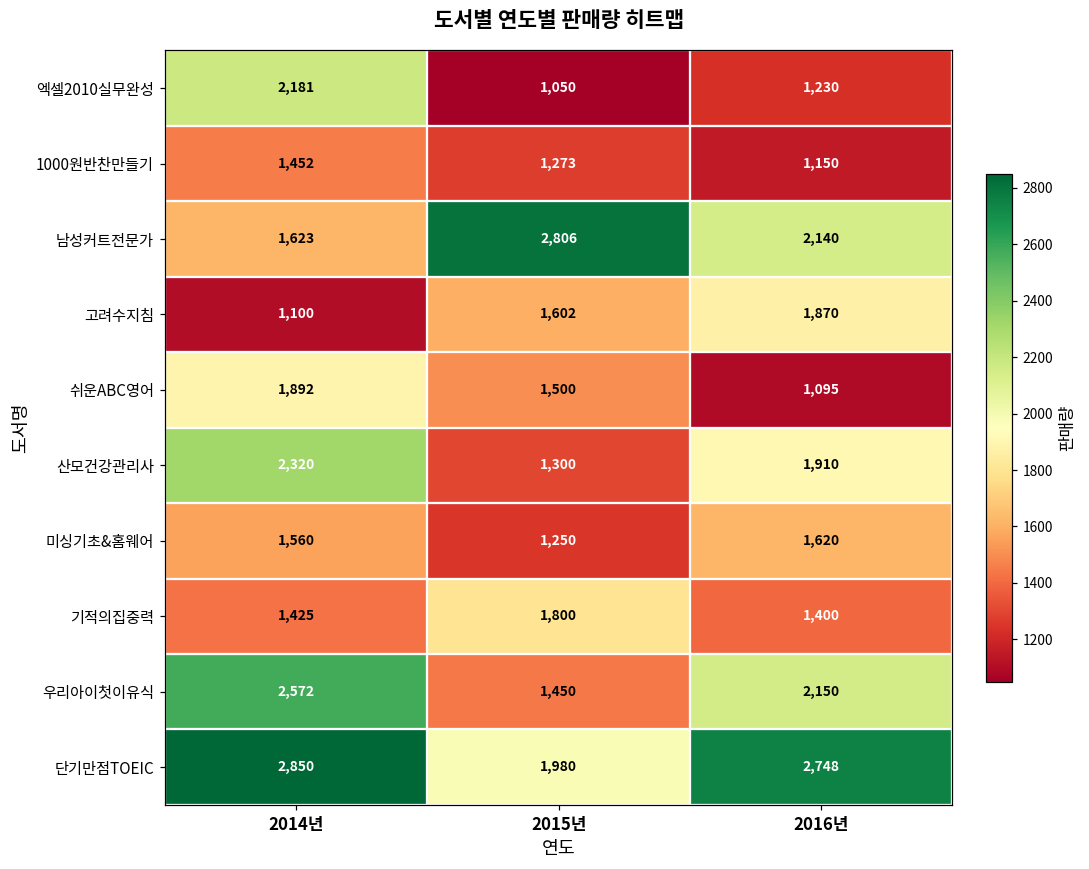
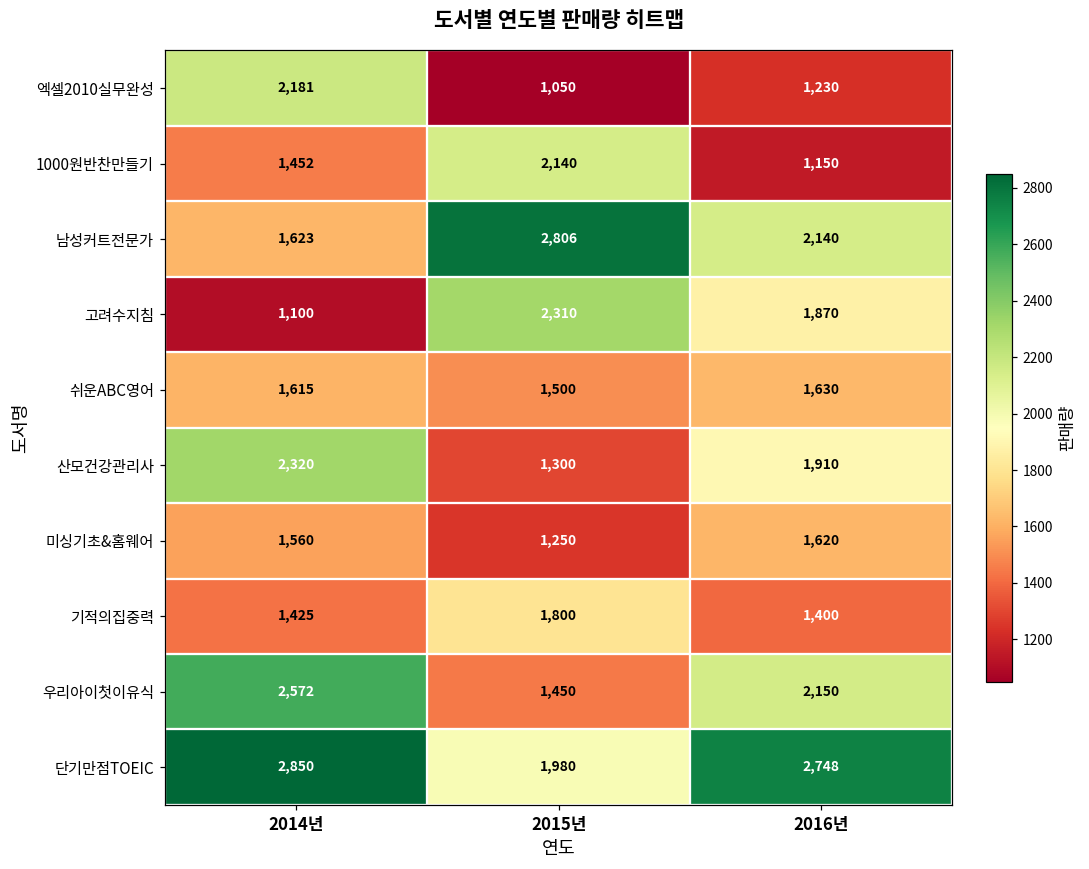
  {
    "엑셀2010실무완성": {
      "2014년": "2,181",
      "2015년": "1,050",
      "2016년": "1,230"
    },
    "1000원반찬만들기": {
      "2014년": "1,452",
-     "2015년": "1,273",
+     "2015년": "2,140",
      "2016년": "1,150"
    },
    "남성커트전문가": {
      "2014년": "1,623",
      "2015년": "2,806",
      "2016년": "2,140"
    },
    "고려수지침": {
      "2014년": "1,100",
-     "2015년": "1,602",
+     "2015년": "2,310",
      "2016년": "1,870"
    },
    "쉬운ABC영어": {
-     "2014년": "1,892",
+     "2014년": "1,615",
      "2015년": "1,500",
-     "2016년": "1,095"
+     "2016년": "1,630"
    },
    "산모건강관리사": {
      "2014년": "2,320",
      "2015년": "1,300",
      "2016년": "1,910"
    },
    "미싱기초&홈웨어": {
      "2014년": "1,560",
      "2015년": "1,250",
      "2016년": "1,620"
    },
    "기적의집중력": {
      "2014년": "1,425",
      "2015년": "1,800",
      "2016년": "1,400"
    },
    "우리아이첫이유식": {
      "2014년": "2,572",
      "2015년": "1,450",
      "2016년": "2,150"
    },
    "단기만점TOEIC": {
      "2014년": "2,850",
      "2015년": "1,980",
      "2016년": "2,748"
    }
  }
